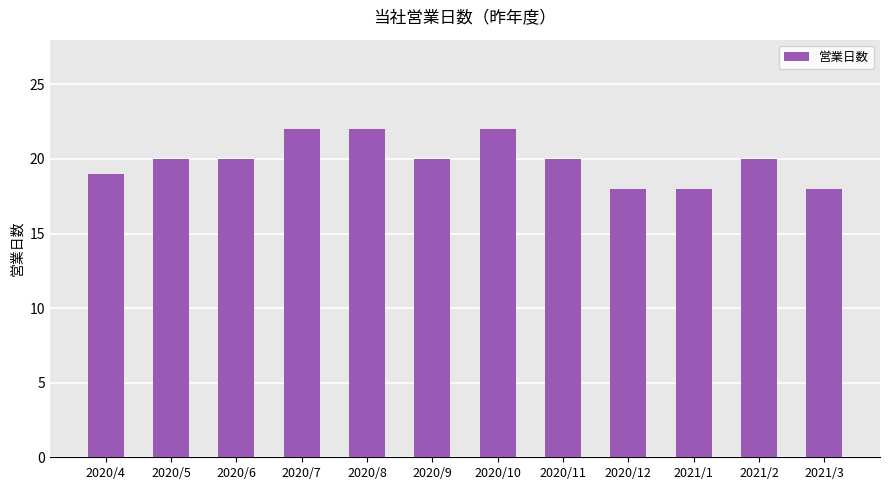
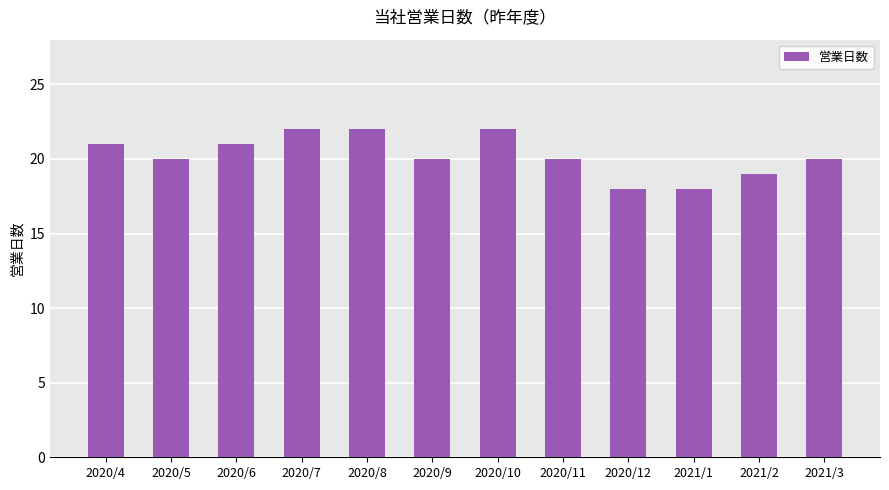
  {
-   "2020/4": 19,
+   "2020/4": 21,
    "2020/5": 20,
-   "2020/6": 20,
+   "2020/6": 21,
    "2020/7": 22,
    "2020/8": 22,
    "2020/9": 20,
    "2020/10": 22,
    "2020/11": 20,
    "2020/12": 18,
    "2021/1": 18,
-   "2021/2": 20,
-   "2021/3": 18
+   "2021/2": 19,
+   "2021/3": 20
  }
